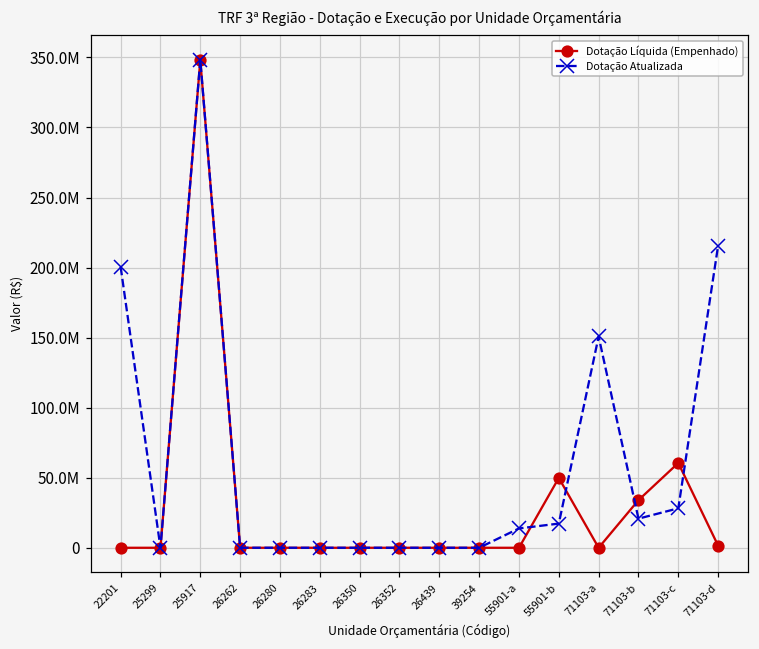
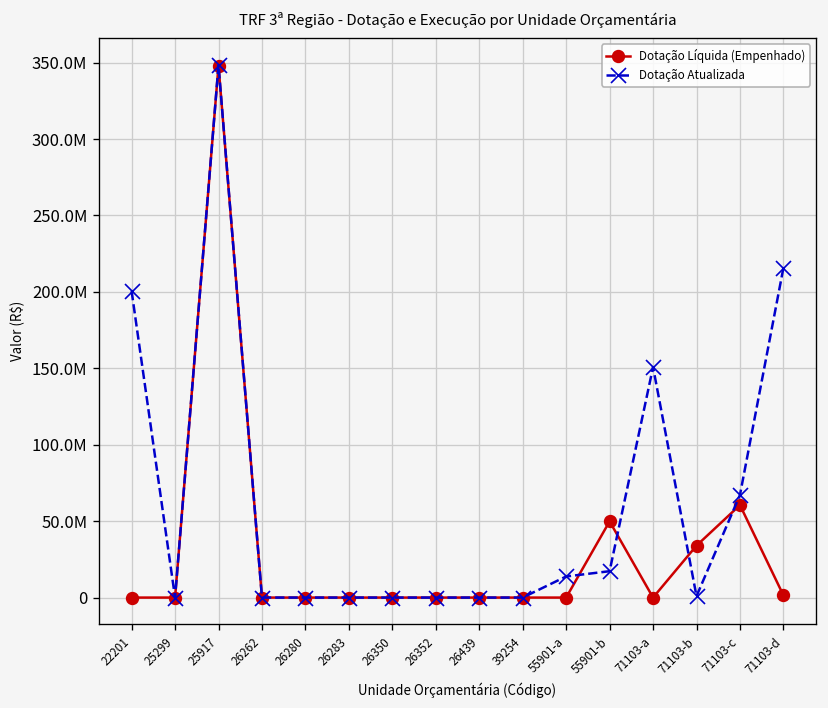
  {
    "Dotação Líquida (Empenhado)": {
      "22201": 0,
      "55901-a": 0,
      "55901-b": 50000000,
      "71103-a": 0,
      "71103-b": 34000000,
      "71103-c": 61000000,
      "71103-d": 1000000
    },
    "Dotação Atualizada": {
      "22201": 201000000,
      "55901-a": 14000000,
      "55901-b": 17000000,
      "71103-a": 151000000,
-     "71103-b": 21000000,
-     "71103-c": 28000000,
+     "71103-b": 1000000,
+     "71103-c": 67000000,
      "71103-d": 216000000
    }
  }
